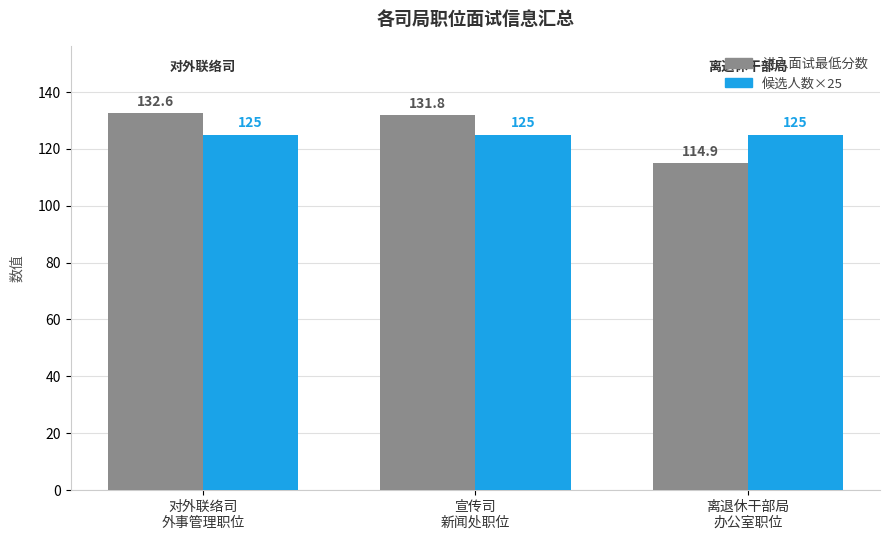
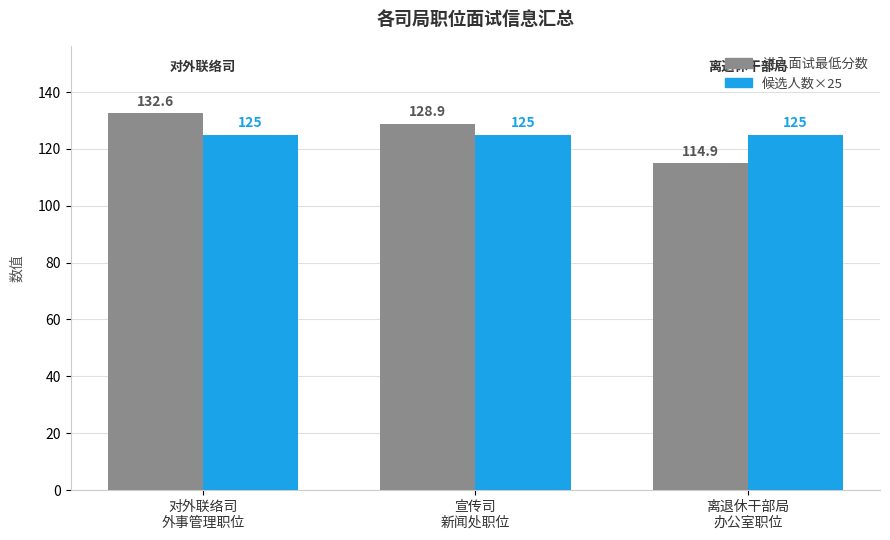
  {
    "进入面试最低分数": {
      "对外联络司 外事管理职位": 132.6,
-     "宣传司 新闻处职位": 131.8,
+     "宣传司 新闻处职位": 128.9,
      "离退休干部局 办公室职位": 114.9
    },
    "候选人数×25": {
      "对外联络司 外事管理职位": 125,
      "宣传司 新闻处职位": 125,
      "离退休干部局 办公室职位": 125
    }
  }
